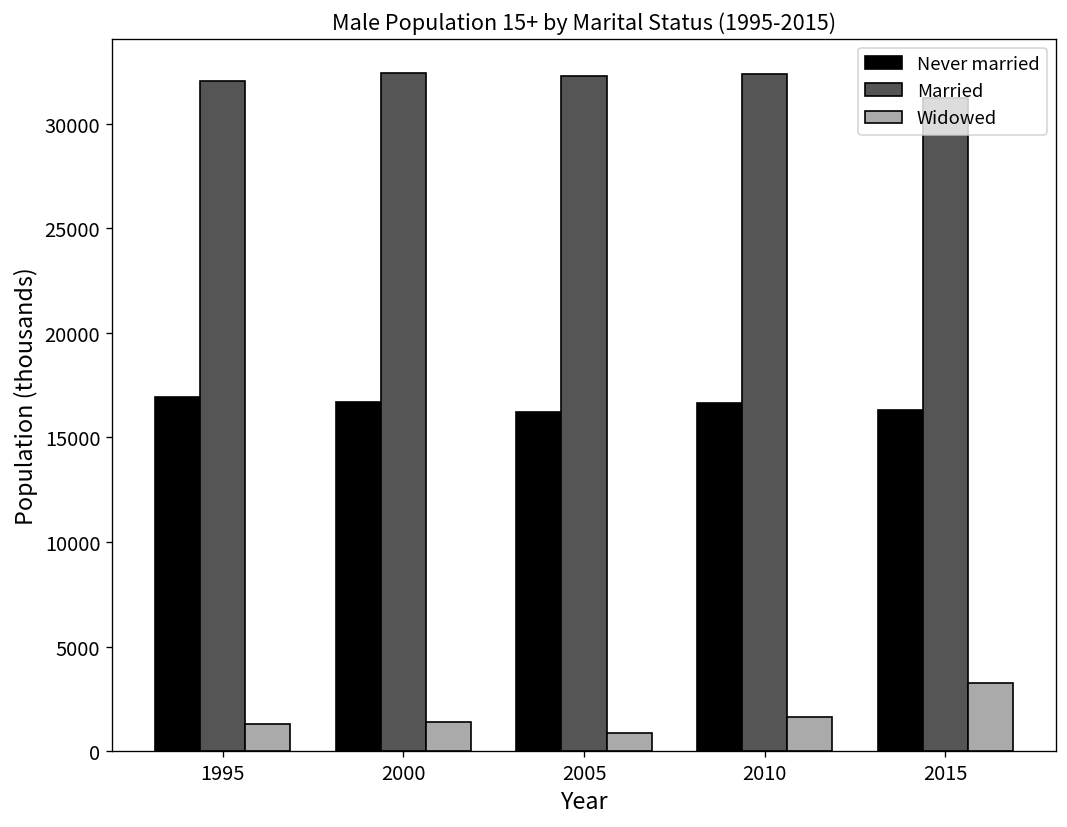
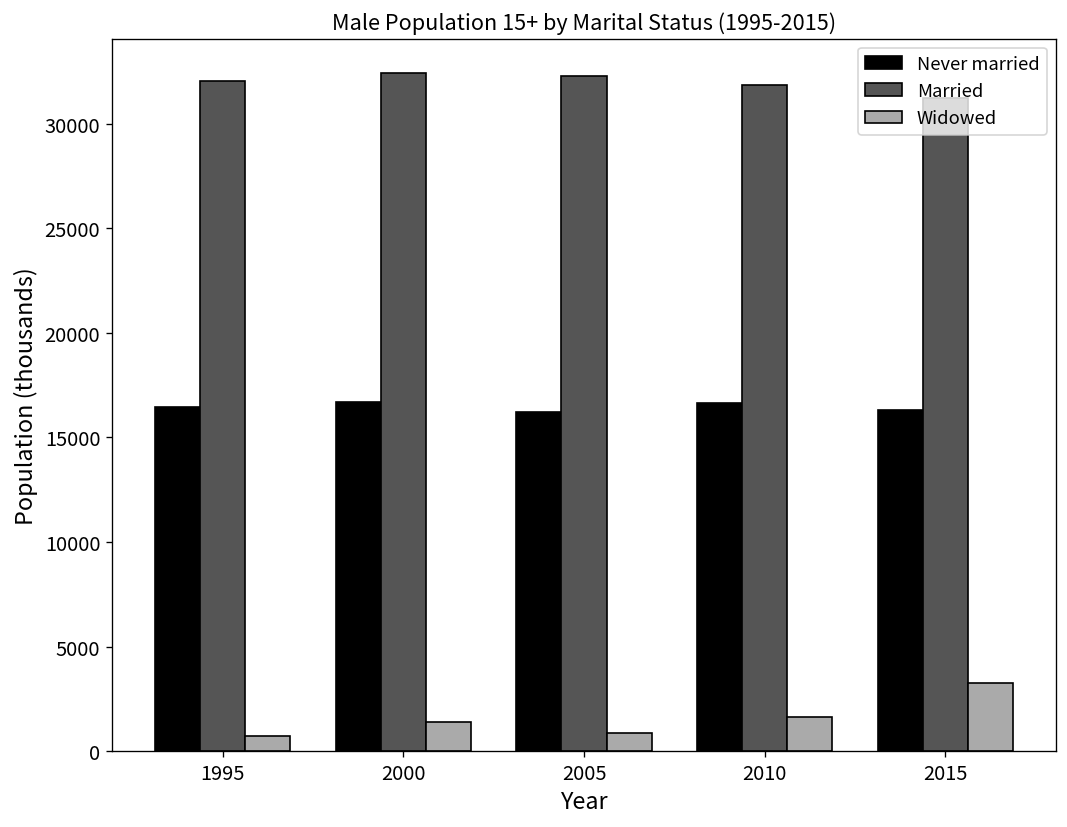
  {
    "Never married": {
-     "1995": 16900,
+     "1995": 16400,
      "2000": 16700,
      "2005": 16200,
      "2010": 16600,
      "2015": 16300
    },
    "Married": {
      "1995": 32100,
      "2000": 32400,
      "2005": 32300,
-     "2010": 32400
+     "2010": 31900
    },
    "Widowed": {
-     "1995": 1300,
+     "1995": 700,
      "2000": 1400,
      "2005": 900,
      "2010": 1600,
      "2015": 3200
    }
  }
